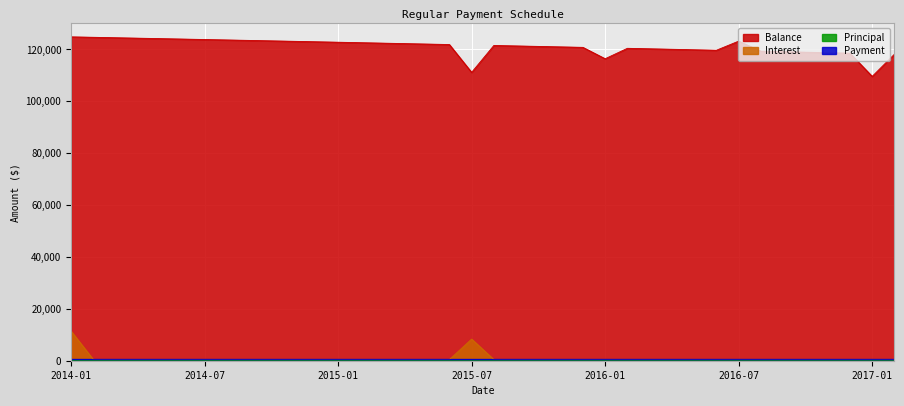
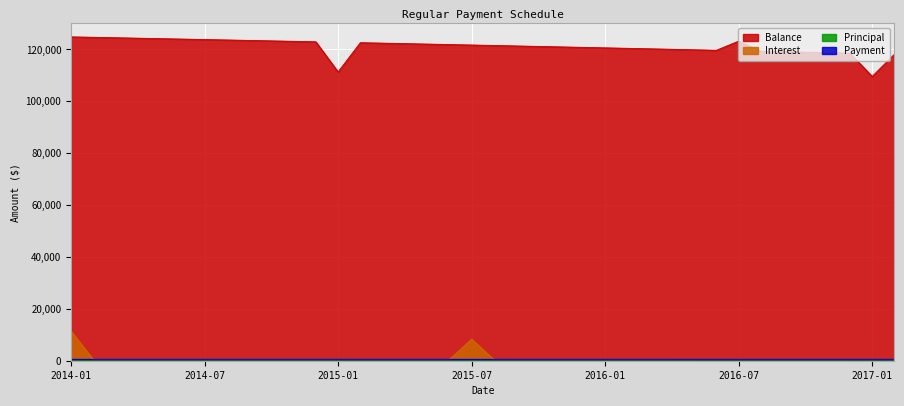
  {
    "Balance": {
      "2014-01": "125,000",
      "2014-07": "124,000",
-     "2015-01": "123,000",
-     "2015-07": "111,000",
-     "2016-01": "116,000",
+     "2015-01": "111,000",
+     "2015-07": "122,000",
+     "2016-01": "121,000",
      "2017-01": "110,000"
    },
    "Interest": {
      "2014-01": "11,000",
      "2015-07": "8,000"
    }
  }
